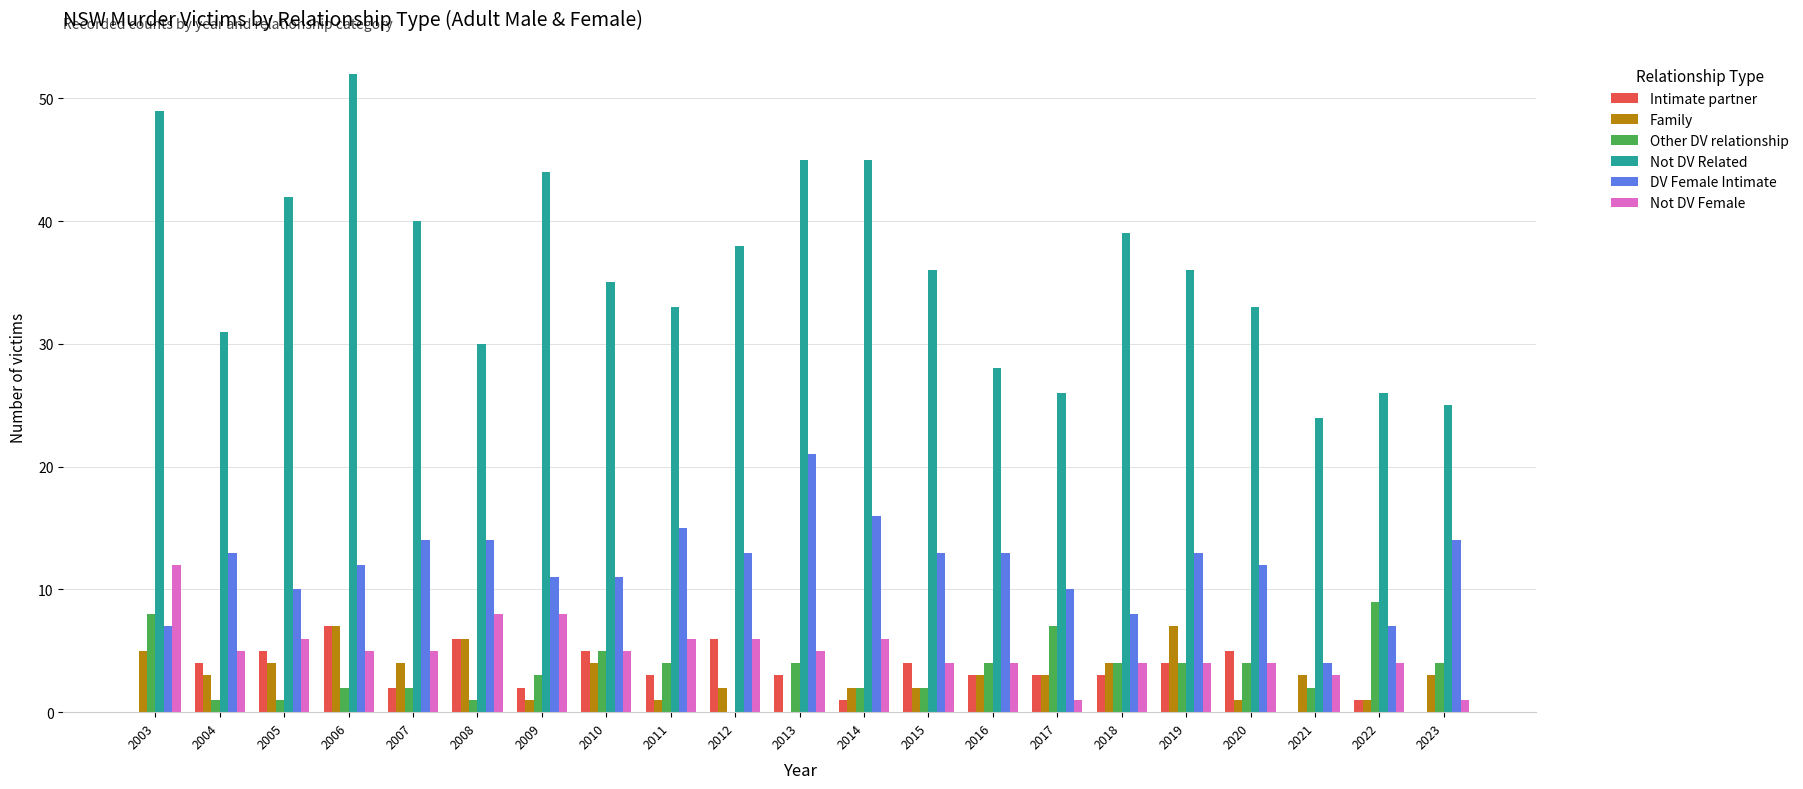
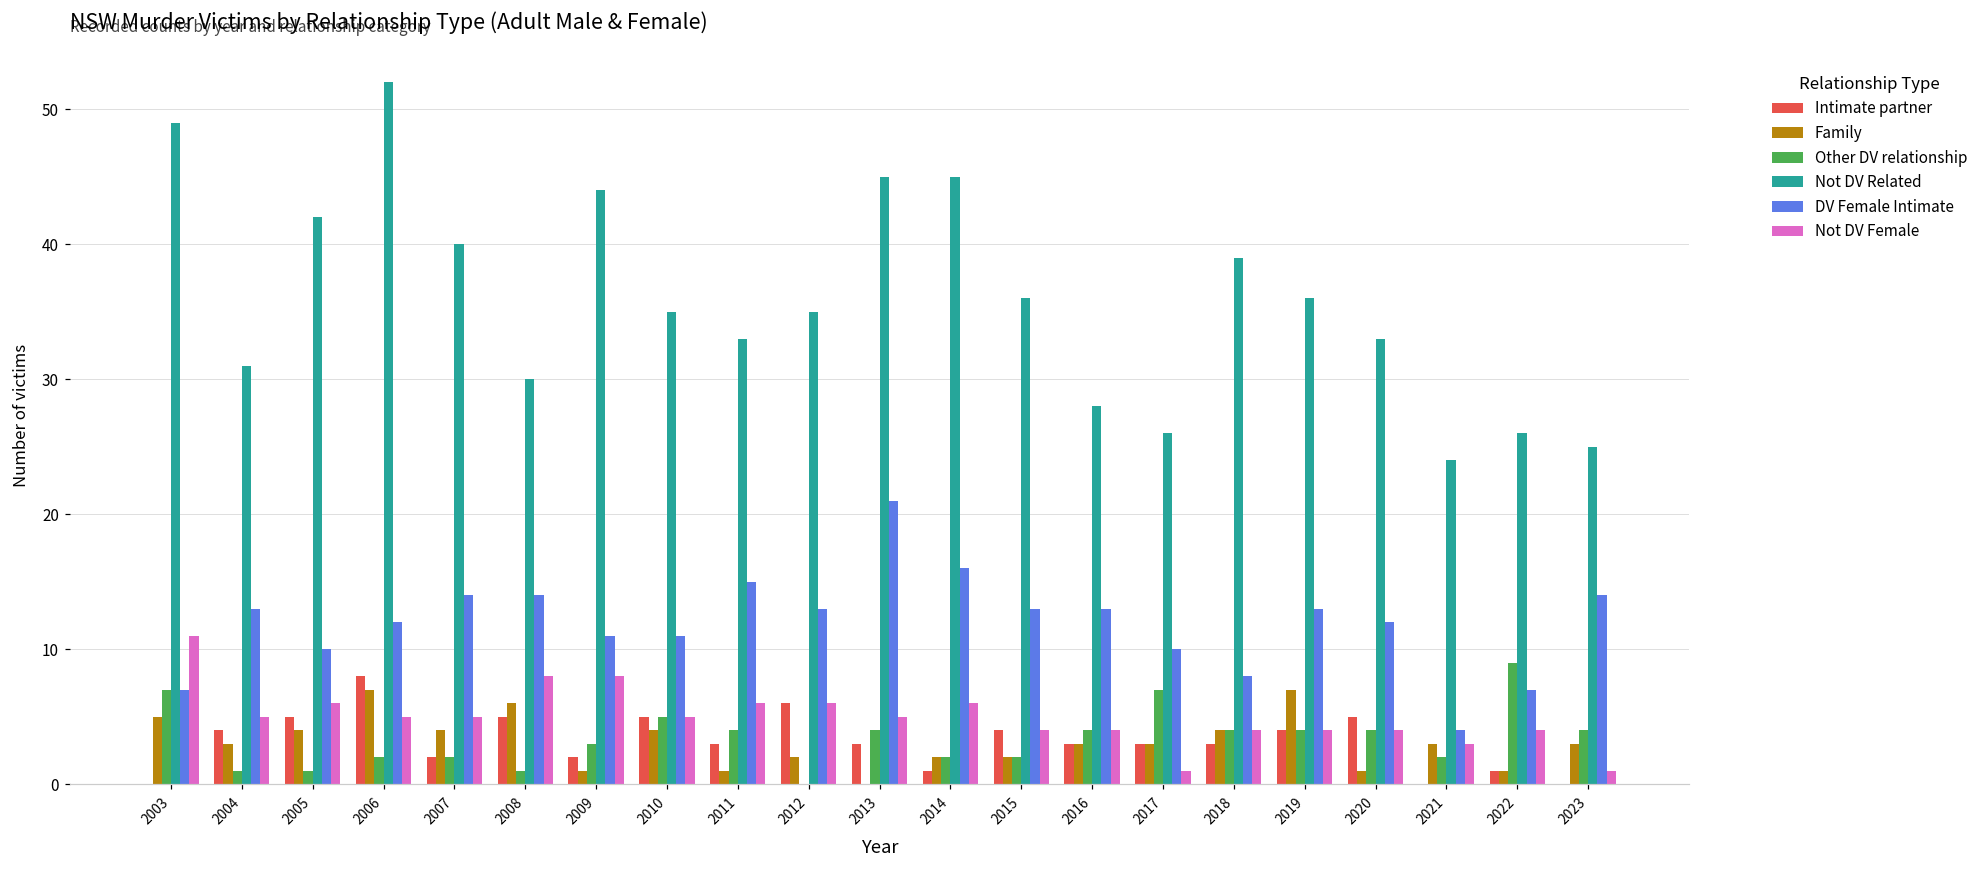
  {
    "Intimate partner": {
      "2003": 0,
      "2004": 4,
      "2005": 5,
-     "2006": 7,
+     "2006": 8,
      "2007": 2,
-     "2008": 6,
+     "2008": 5,
      "2009": 2,
      "2010": 5,
      "2011": 3,
      "2012": 6,
      "2013": 3,
      "2014": 1,
      "2015": 4,
      "2016": 3,
      "2017": 3,
      "2018": 3,
      "2019": 4,
      "2020": 5,
      "2021": 0,
      "2022": 1,
      "2023": 0
    },
    "Family": {
      "2003": 5,
      "2004": 3,
      "2005": 4,
      "2006": 7,
      "2007": 4,
      "2008": 6,
      "2009": 1,
      "2010": 4,
      "2011": 1,
      "2012": 2,
      "2013": 0,
      "2014": 2,
      "2015": 2,
      "2016": 3,
      "2017": 3,
      "2018": 4,
      "2019": 7,
      "2020": 1,
      "2021": 3,
      "2022": 1,
      "2023": 3
    },
    "Other DV relationship": {
-     "2003": 8,
+     "2003": 7,
      "2004": 1,
      "2005": 1,
      "2006": 2,
      "2007": 2,
      "2008": 1,
      "2009": 3,
      "2010": 5,
      "2011": 4,
      "2012": 0,
      "2013": 4,
      "2014": 2,
      "2015": 2,
      "2016": 4,
      "2017": 7,
      "2018": 4,
      "2019": 4,
      "2020": 4,
      "2021": 2,
      "2022": 9,
      "2023": 4
    },
    "Not DV Related": {
      "2003": 49,
      "2004": 31,
      "2005": 42,
      "2006": 52,
      "2007": 40,
      "2008": 30,
      "2009": 44,
      "2010": 35,
      "2011": 33,
-     "2012": 38,
+     "2012": 35,
      "2013": 45,
      "2014": 45,
      "2015": 36,
      "2016": 28,
      "2017": 26,
      "2018": 39,
      "2019": 36,
      "2020": 33,
      "2021": 24,
      "2022": 26,
      "2023": 25
    },
    "DV Female Intimate": {
      "2003": 7,
      "2004": 13,
      "2005": 10,
      "2006": 12,
      "2007": 14,
      "2008": 14,
      "2009": 11,
      "2010": 11,
      "2011": 15,
      "2012": 13,
      "2013": 21,
      "2014": 16,
      "2015": 13,
      "2016": 13,
      "2017": 10,
      "2018": 8,
      "2019": 13,
      "2020": 12,
      "2021": 4,
      "2022": 7,
      "2023": 14
    },
    "Not DV Female": {
-     "2003": 12,
+     "2003": 11,
      "2004": 5,
      "2005": 6,
      "2006": 5,
      "2007": 5,
      "2008": 8,
      "2009": 8,
      "2010": 5,
      "2011": 6,
      "2012": 6,
      "2013": 5,
      "2014": 6,
      "2015": 4,
      "2016": 4,
      "2017": 1,
      "2018": 4,
      "2019": 4,
      "2020": 4,
      "2021": 3,
      "2022": 4,
      "2023": 1
    }
  }
